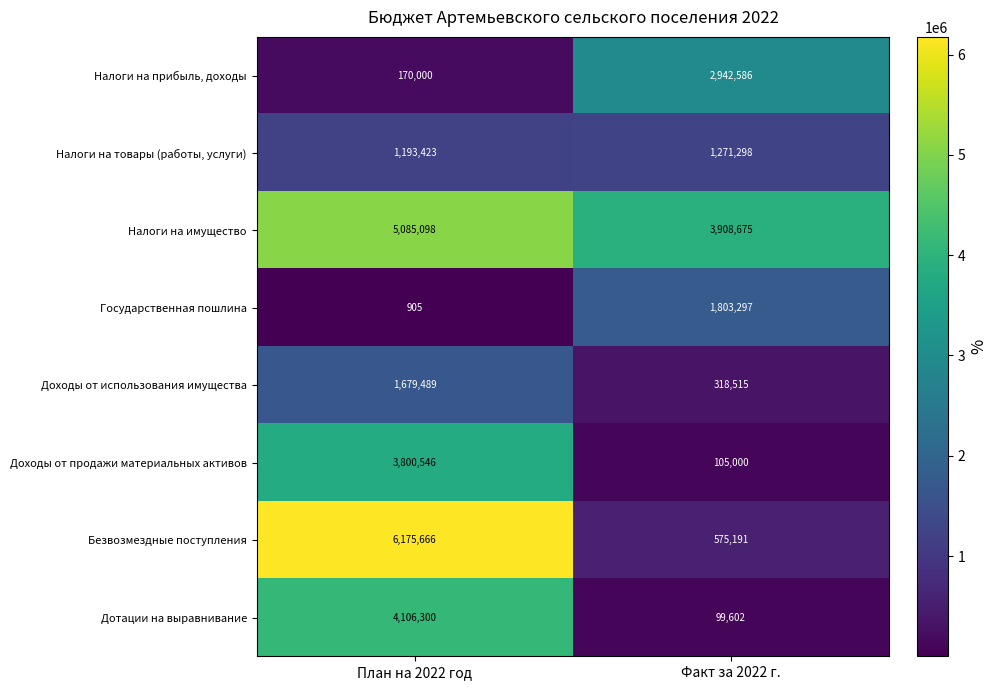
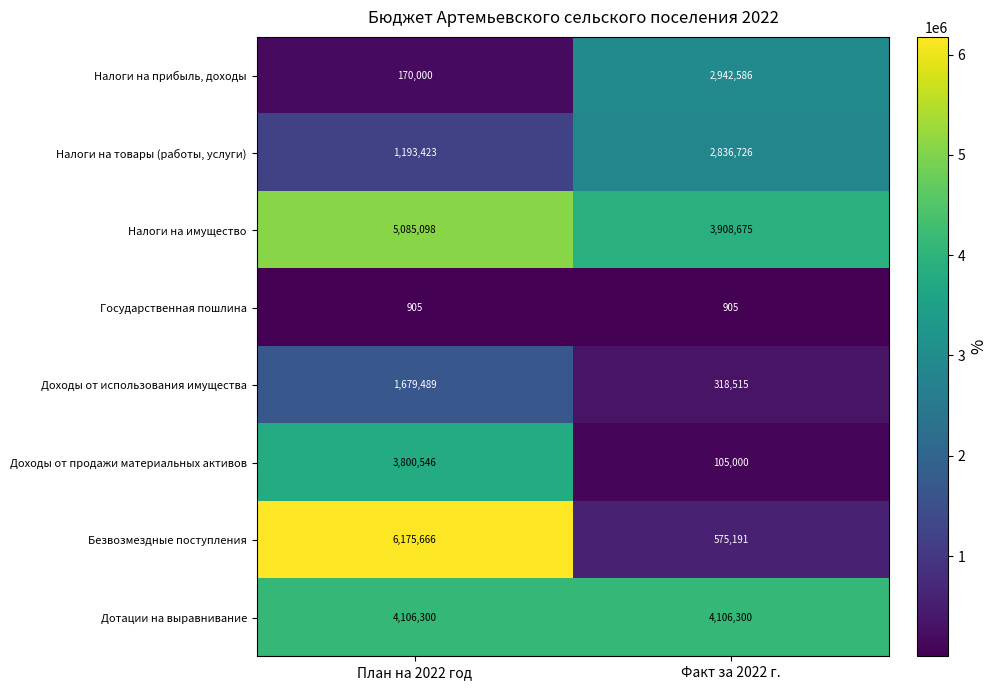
  {
    "Налоги на прибыль, доходы": {
      "План на 2022 год": "170,000",
      "Факт за 2022 г.": "2,942,586"
    },
    "Налоги на товары (работы, услуги)": {
      "План на 2022 год": "1,193,423",
-     "Факт за 2022 г.": "1,271,298"
+     "Факт за 2022 г.": "2,836,726"
    },
    "Налоги на имущество": {
      "План на 2022 год": "5,085,098",
      "Факт за 2022 г.": "3,908,675"
    },
    "Государственная пошлина": {
      "План на 2022 год": "905",
-     "Факт за 2022 г.": "1,803,297"
+     "Факт за 2022 г.": "905"
    },
    "Доходы от использования имущества": {
      "План на 2022 год": "1,679,489",
      "Факт за 2022 г.": "318,515"
    },
    "Доходы от продажи материальных активов": {
      "План на 2022 год": "3,800,546",
      "Факт за 2022 г.": "105,000"
    },
    "Безвозмездные поступления": {
      "План на 2022 год": "6,175,666",
      "Факт за 2022 г.": "575,191"
    },
    "Дотации на выравнивание": {
      "План на 2022 год": "4,106,300",
-     "Факт за 2022 г.": "99,602"
+     "Факт за 2022 г.": "4,106,300"
    }
  }
